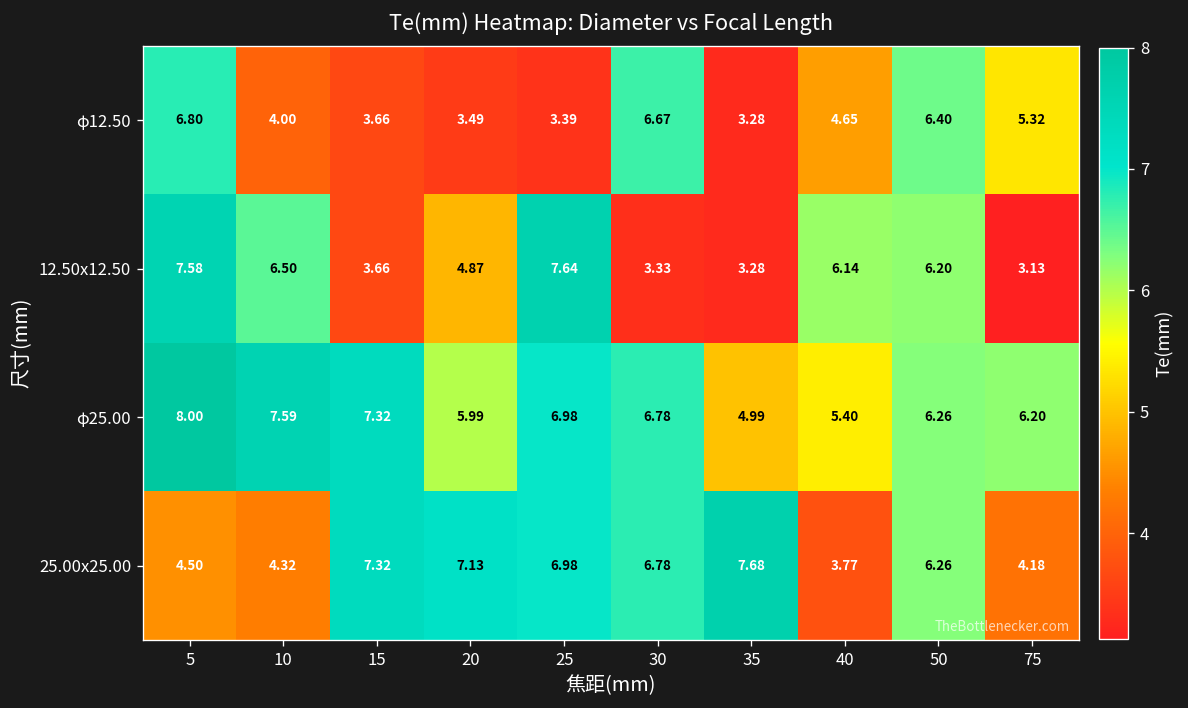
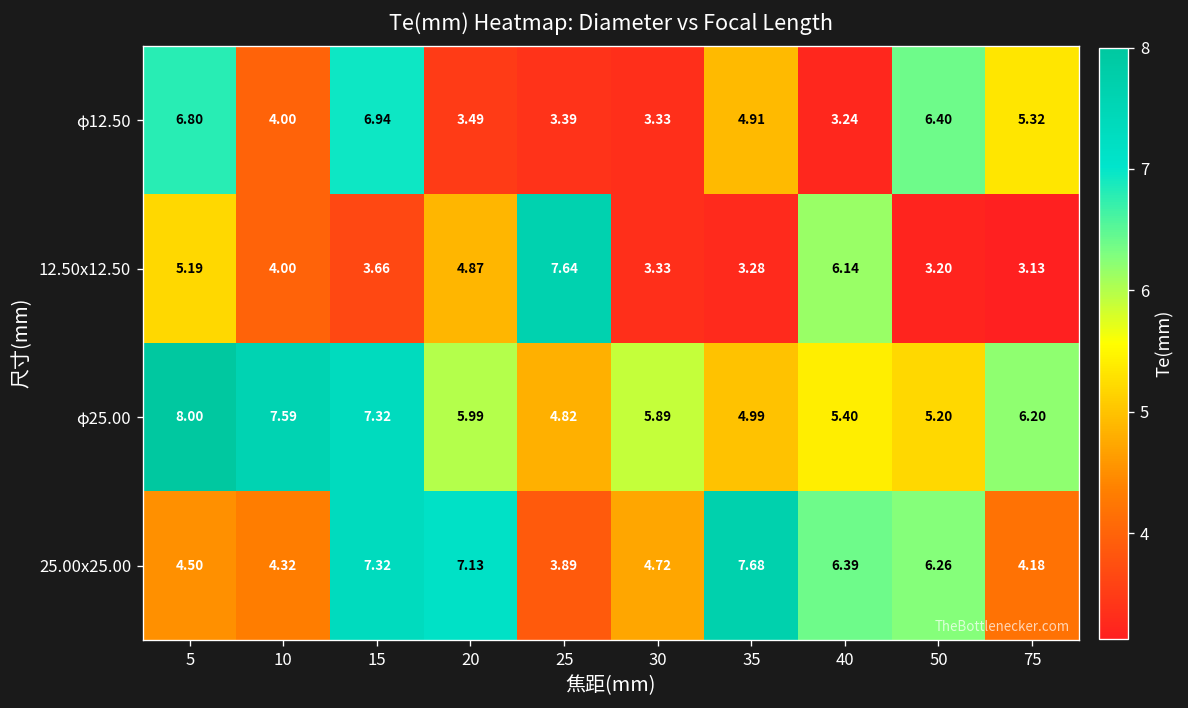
  {
    "φ12.50": {
      "5": 6.80,
      "10": 4.00,
-     "15": 3.66,
+     "15": 6.94,
      "20": 3.49,
      "25": 3.39,
-     "30": 6.67,
-     "35": 3.28,
-     "40": 4.65,
+     "30": 3.33,
+     "35": 4.91,
+     "40": 3.24,
      "50": 6.40,
      "75": 5.32
    },
    "12.50x12.50": {
-     "5": 7.58,
-     "10": 6.50,
+     "5": 5.19,
+     "10": 4.00,
      "15": 3.66,
      "20": 4.87,
      "25": 7.64,
      "30": 3.33,
      "35": 3.28,
      "40": 6.14,
-     "50": 6.20,
+     "50": 3.20,
      "75": 3.13
    },
    "φ25.00": {
      "5": 8.00,
      "10": 7.59,
      "15": 7.32,
      "20": 5.99,
-     "25": 6.98,
-     "30": 6.78,
+     "25": 4.82,
+     "30": 5.89,
      "35": 4.99,
      "40": 5.40,
-     "50": 6.26,
+     "50": 5.20,
      "75": 6.20
    },
    "25.00x25.00": {
      "5": 4.50,
      "10": 4.32,
      "15": 7.32,
      "20": 7.13,
-     "25": 6.98,
-     "30": 6.78,
+     "25": 3.89,
+     "30": 4.72,
      "35": 7.68,
-     "40": 3.77,
+     "40": 6.39,
      "50": 6.26
    }
  }
